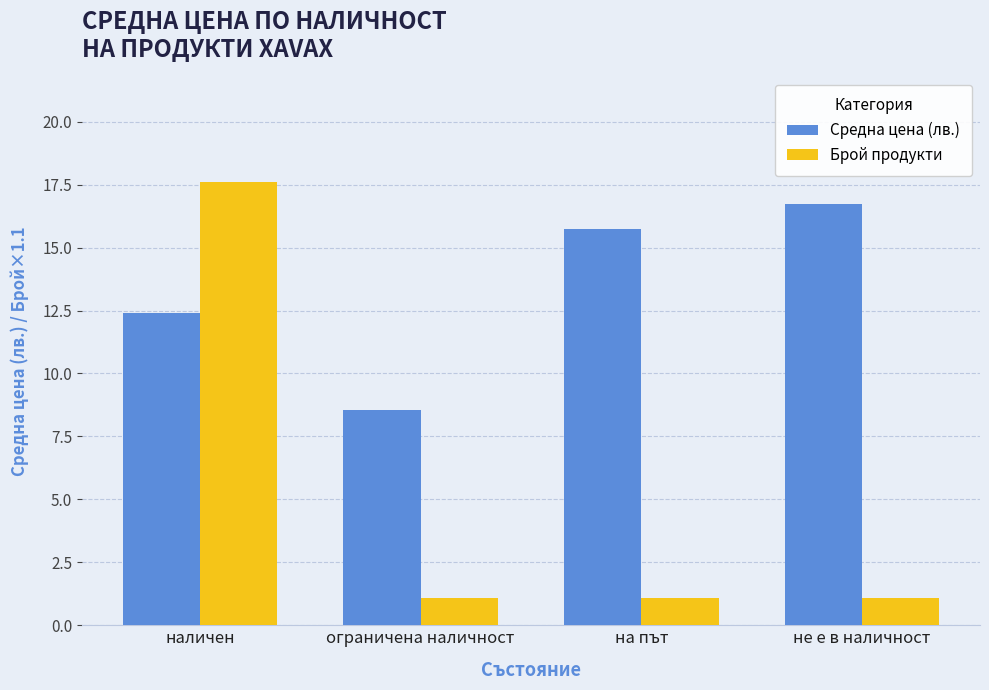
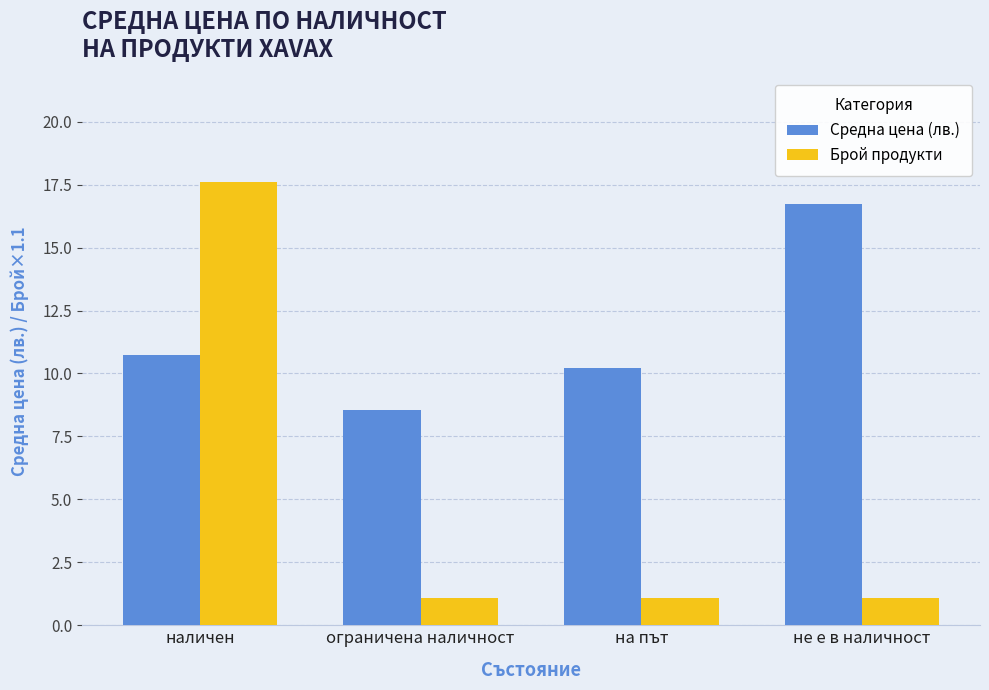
  {
    "Средна цена (лв.)": {
-     "наличен": 12.4,
+     "наличен": 10.7,
      "ограничена наличност": 8.6,
-     "на път": 15.8,
+     "на път": 10.2,
      "не е в наличност": 16.7
    },
    "Брой продукти": {
      "наличен": 17.6,
      "ограничена наличност": 1.1,
      "на път": 1.1,
      "не е в наличност": 1.1
    }
  }
